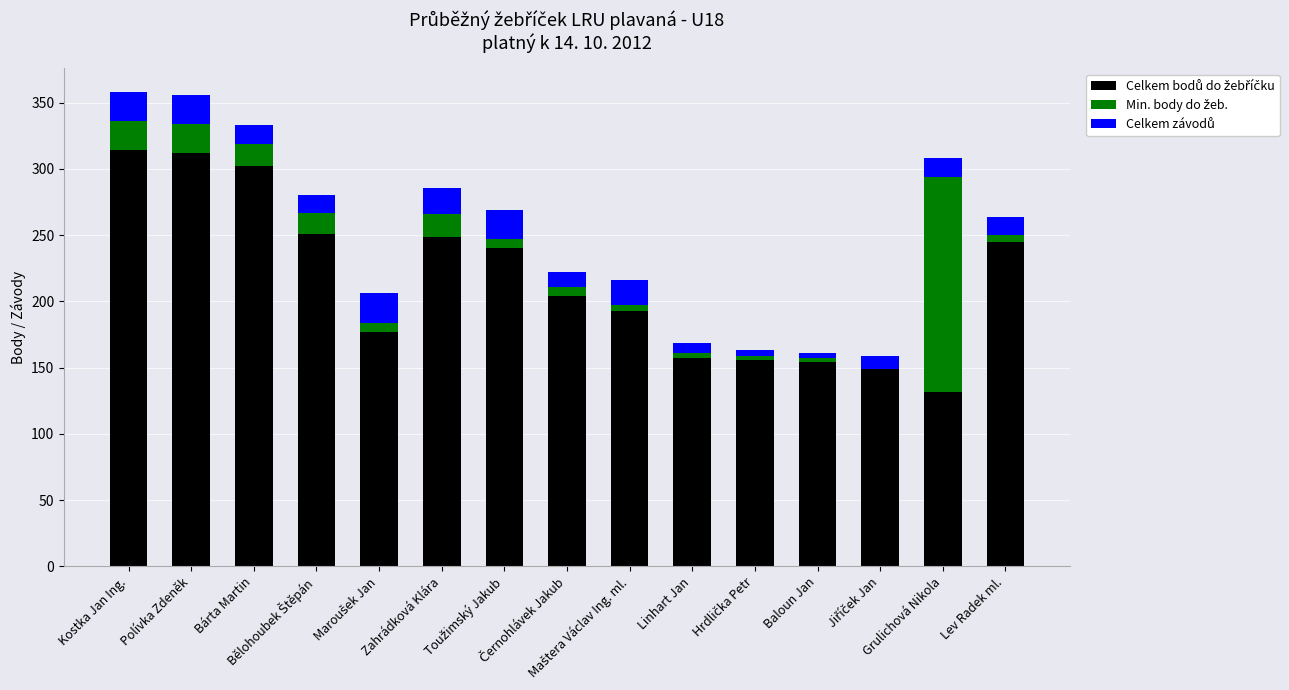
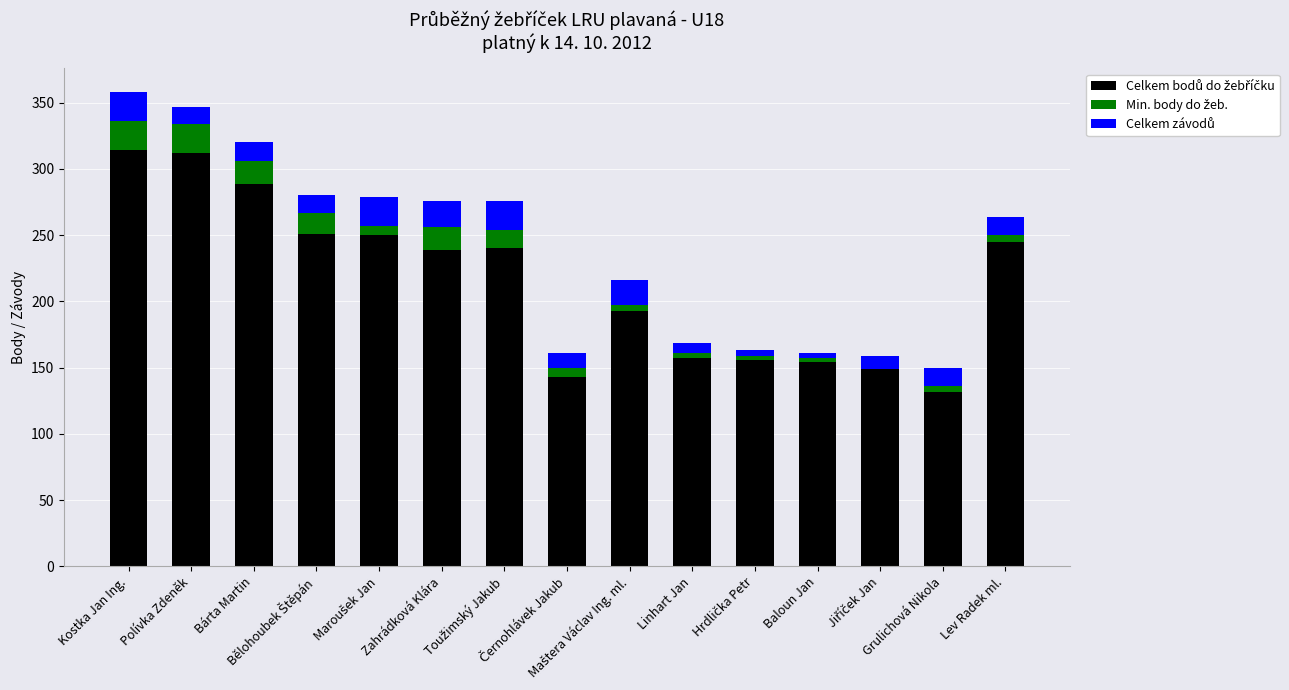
  {
    "Celkem bodů do žebříčku": {
      "Kostka Jan Ing.": 314,
      "Polívka Zdeněk": 312,
-     "Bárta Martin": 302,
+     "Bárta Martin": 289,
      "Bělohoubek Štěpán": 251,
-     "Maroušek Jan": 177,
-     "Zahrádková Klára": 249,
+     "Maroušek Jan": 250,
+     "Zahrádková Klára": 239,
      "Toužimský Jakub": 240,
-     "Černohlávek Jakub": 204,
+     "Černohlávek Jakub": 143,
      "Maštera Václav Ing. ml.": 193,
      "Linhart Jan": 157,
      "Hrdlička Petr": 156,
      "Baloun Jan": 154,
      "Jiříček Jan": 149,
      "Grulichová Nikola": 132,
      "Lev Radek ml.": 245
    },
    "Min. body do žeb.": {
      "Kostka Jan Ing.": 22,
      "Polívka Zdeněk": 22,
      "Bárta Martin": 17,
      "Bělohoubek Štěpán": 16,
      "Maroušek Jan": 7,
      "Zahrádková Klára": 17,
-     "Toužimský Jakub": 7,
+     "Toužimský Jakub": 14,
      "Černohlávek Jakub": 7,
      "Maštera Václav Ing. ml.": 4,
      "Linhart Jan": 4,
      "Hrdlička Petr": 3,
      "Baloun Jan": 3,
      "Jiříček Jan": 0,
-     "Grulichová Nikola": 162,
+     "Grulichová Nikola": 4,
      "Lev Radek ml.": 5
    },
    "Celkem závodů": {
      "Kostka Jan Ing.": 22,
-     "Polívka Zdeněk": 22,
+     "Polívka Zdeněk": 13,
      "Bárta Martin": 14,
      "Bělohoubek Štěpán": 13,
      "Maroušek Jan": 22,
      "Zahrádková Klára": 20,
      "Toužimský Jakub": 22,
      "Černohlávek Jakub": 11,
      "Maštera Václav Ing. ml.": 19,
      "Linhart Jan": 8,
      "Hrdlička Petr": 4,
      "Baloun Jan": 4,
      "Jiříček Jan": 10,
      "Grulichová Nikola": 14,
      "Lev Radek ml.": 14
    }
  }
